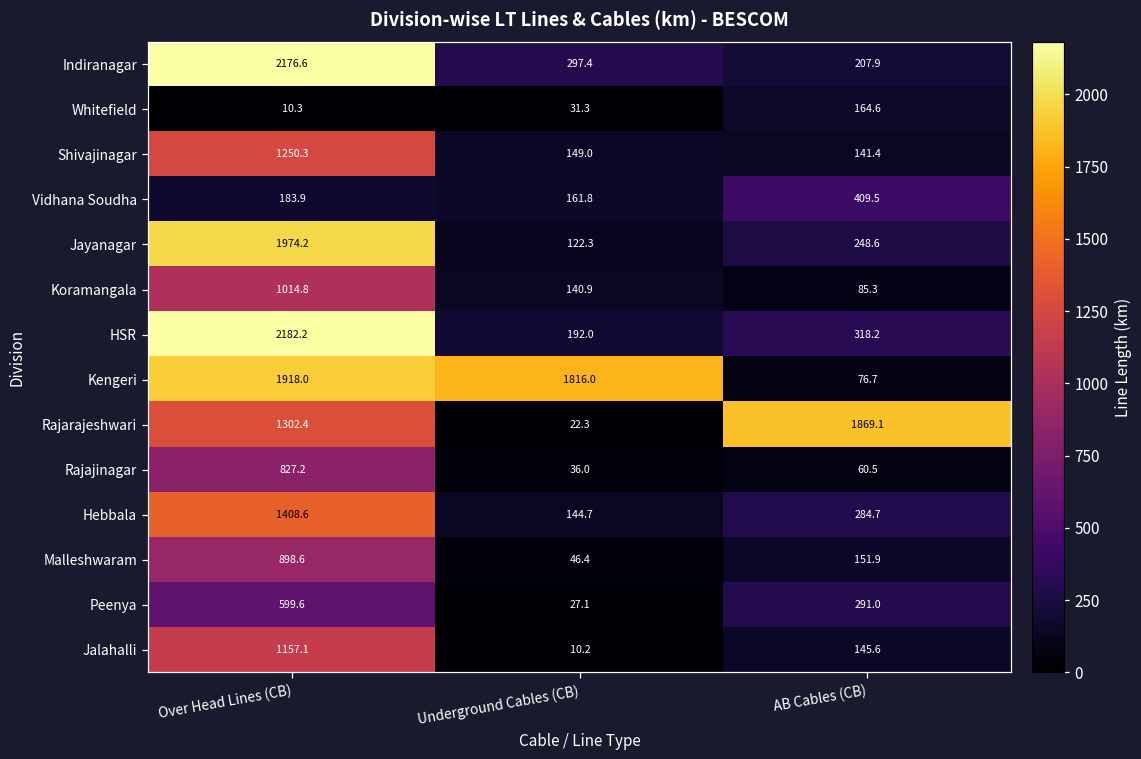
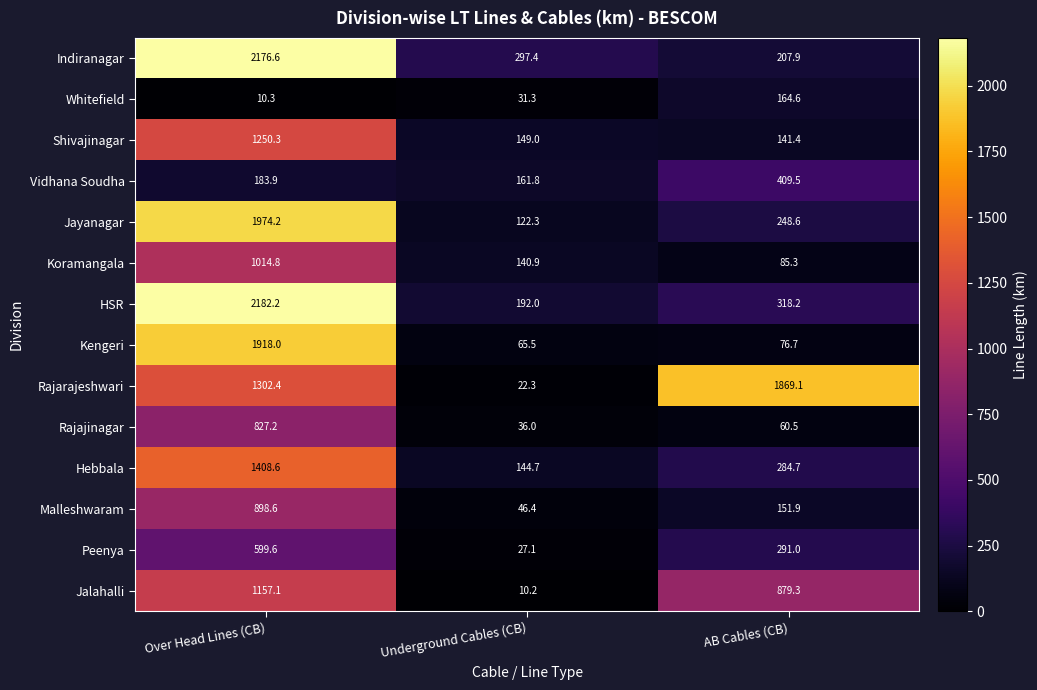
  {
    "Indiranagar": {
      "Over Head Lines (CB)": 2176.6,
      "Underground Cables (CB)": 297.4,
      "AB Cables (CB)": 207.9
    },
    "Whitefield": {
      "Over Head Lines (CB)": 10.3,
      "Underground Cables (CB)": 31.3,
      "AB Cables (CB)": 164.6
    },
    "Shivajinagar": {
      "Over Head Lines (CB)": 1250.3,
      "Underground Cables (CB)": 149.0,
      "AB Cables (CB)": 141.4
    },
    "Vidhana Soudha": {
      "Over Head Lines (CB)": 183.9,
      "Underground Cables (CB)": 161.8,
      "AB Cables (CB)": 409.5
    },
    "Jayanagar": {
      "Over Head Lines (CB)": 1974.2,
      "Underground Cables (CB)": 122.3,
      "AB Cables (CB)": 248.6
    },
    "Koramangala": {
      "Over Head Lines (CB)": 1014.8,
      "Underground Cables (CB)": 140.9,
      "AB Cables (CB)": 85.3
    },
    "HSR": {
      "Over Head Lines (CB)": 2182.2,
      "Underground Cables (CB)": 192.0,
      "AB Cables (CB)": 318.2
    },
    "Kengeri": {
      "Over Head Lines (CB)": 1918.0,
-     "Underground Cables (CB)": 1816.0,
+     "Underground Cables (CB)": 65.5,
      "AB Cables (CB)": 76.7
    },
    "Rajarajeshwari": {
      "Over Head Lines (CB)": 1302.4,
      "Underground Cables (CB)": 22.3,
      "AB Cables (CB)": 1869.1
    },
    "Rajajinagar": {
      "Over Head Lines (CB)": 827.2,
      "Underground Cables (CB)": 36.0,
      "AB Cables (CB)": 60.5
    },
    "Hebbala": {
      "Over Head Lines (CB)": 1408.6,
      "Underground Cables (CB)": 144.7,
      "AB Cables (CB)": 284.7
    },
    "Malleshwaram": {
      "Over Head Lines (CB)": 898.6,
      "Underground Cables (CB)": 46.4,
      "AB Cables (CB)": 151.9
    },
    "Peenya": {
      "Over Head Lines (CB)": 599.6,
      "Underground Cables (CB)": 27.1,
      "AB Cables (CB)": 291.0
    },
    "Jalahalli": {
      "Over Head Lines (CB)": 1157.1,
      "Underground Cables (CB)": 10.2,
-     "AB Cables (CB)": 145.6
+     "AB Cables (CB)": 879.3
    }
  }
